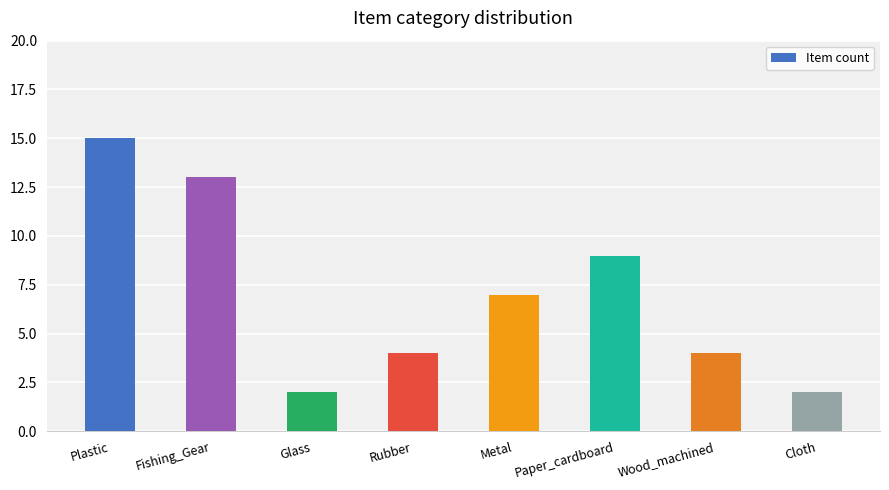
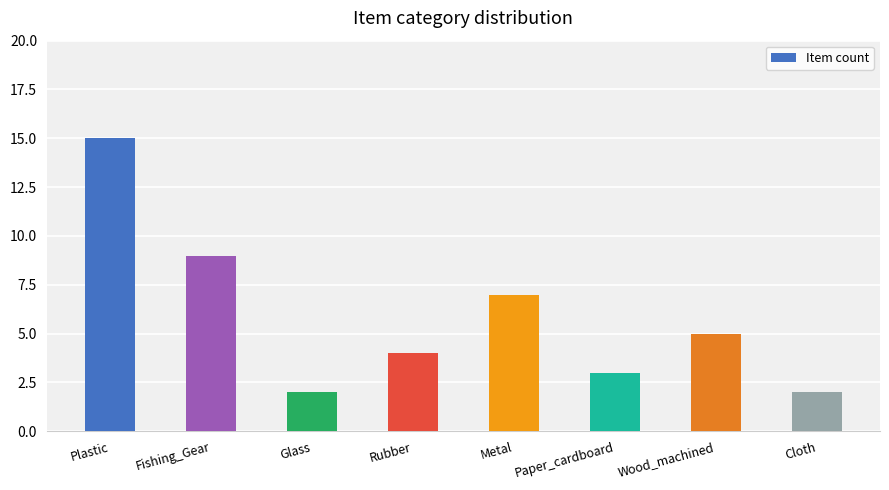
  {
    "Plastic": 15,
-   "Fishing_Gear": 13,
+   "Fishing_Gear": 9,
    "Glass": 2,
    "Rubber": 4,
    "Metal": 7,
-   "Paper_cardboard": 9,
-   "Wood_machined": 4,
+   "Paper_cardboard": 3,
+   "Wood_machined": 5,
    "Cloth": 2
  }
